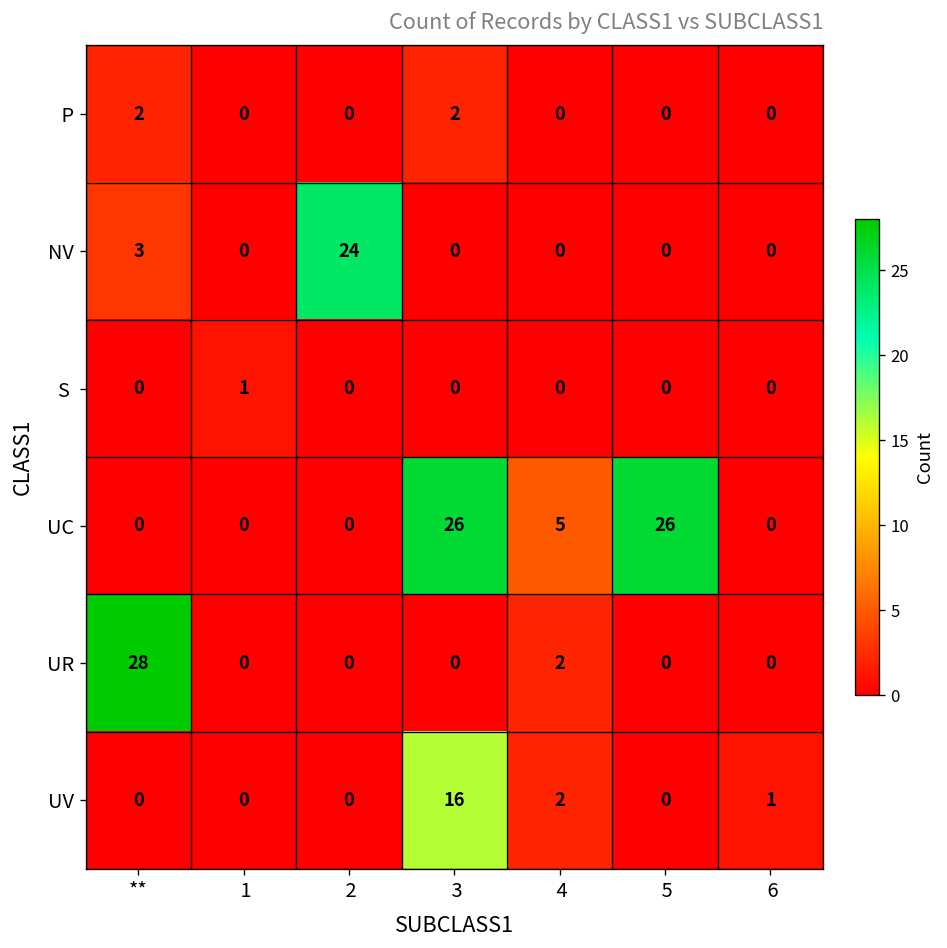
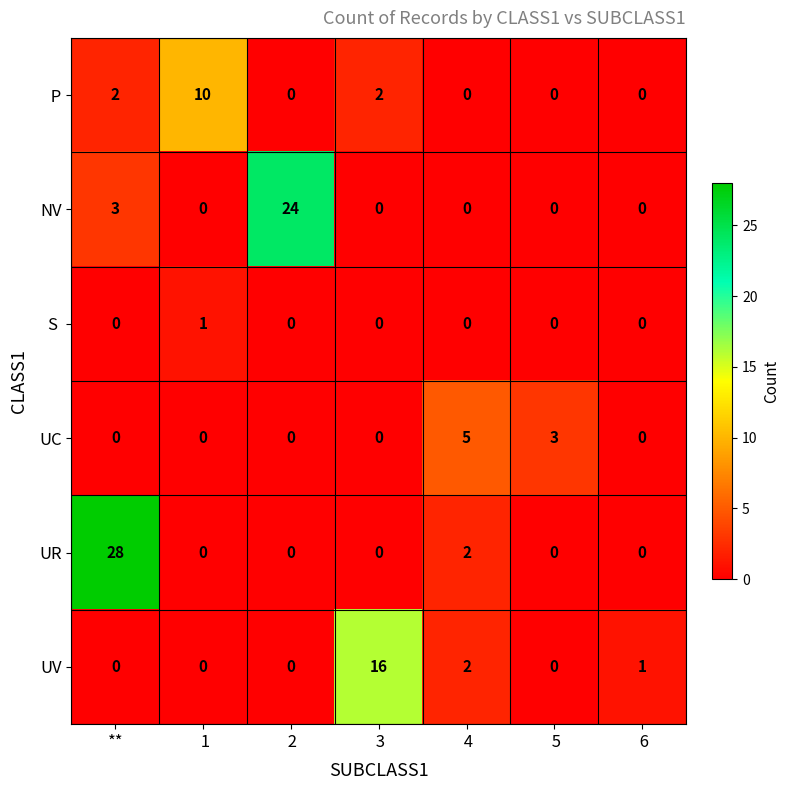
  {
    "P": {
      "**": 2,
-     "1": 0,
+     "1": 10,
      "2": 0,
      "3": 2,
      "4": 0,
      "5": 0,
      "6": 0
    },
    "NV": {
      "**": 3,
      "1": 0,
      "2": 24,
      "3": 0,
      "4": 0,
      "5": 0,
      "6": 0
    },
    "S": {
      "**": 0,
      "1": 1,
      "2": 0,
      "3": 0,
      "4": 0,
      "5": 0,
      "6": 0
    },
    "UC": {
      "**": 0,
      "1": 0,
      "2": 0,
-     "3": 26,
+     "3": 0,
      "4": 5,
-     "5": 26,
+     "5": 3,
      "6": 0
    },
    "UR": {
      "**": 28,
      "1": 0,
      "2": 0,
      "3": 0,
      "4": 2,
      "5": 0,
      "6": 0
    },
    "UV": {
      "**": 0,
      "1": 0,
      "2": 0,
      "3": 16,
      "4": 2,
      "5": 0,
      "6": 1
    }
  }
